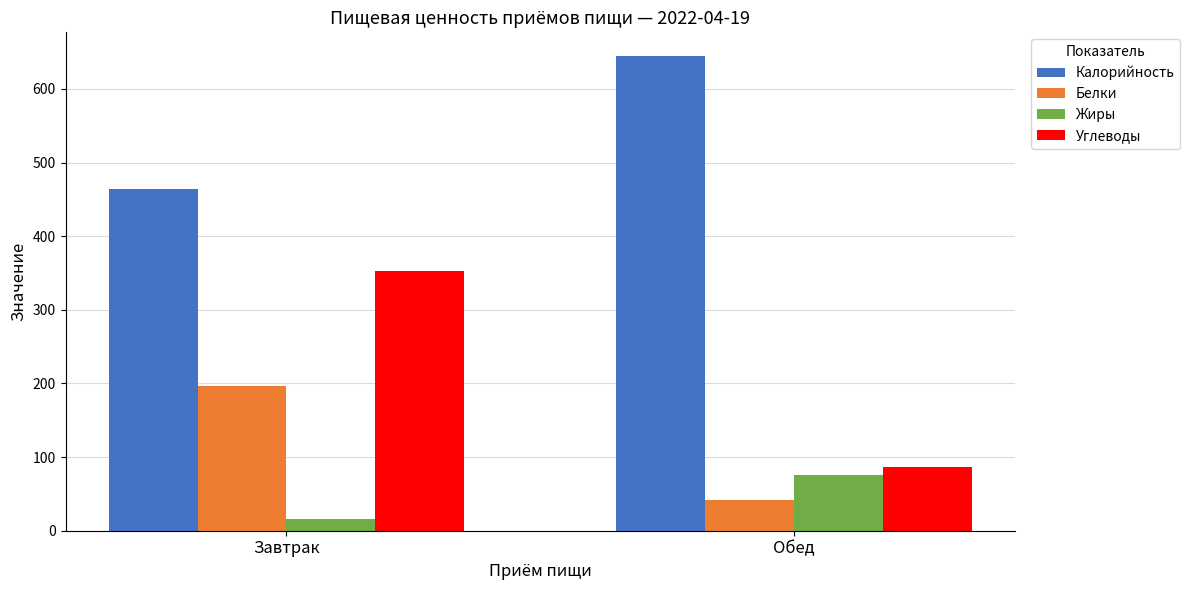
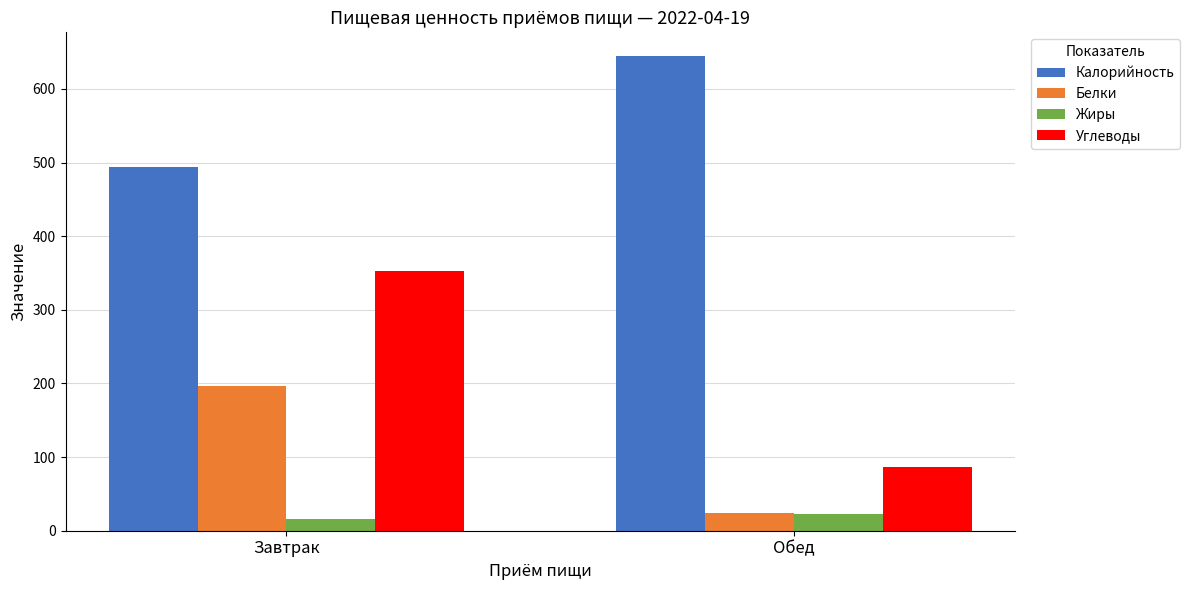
  {
    "Калорийность": {
-     "Завтрак": 460,
+     "Завтрак": 490,
      "Обед": 640
    },
    "Белки": {
      "Завтрак": 200,
-     "Обед": 40
+     "Обед": 20
    },
    "Жиры": {
      "Завтрак": 20,
-     "Обед": 80
+     "Обед": 20
    },
    "Углеводы": {
      "Завтрак": 350,
      "Обед": 90
    }
  }
